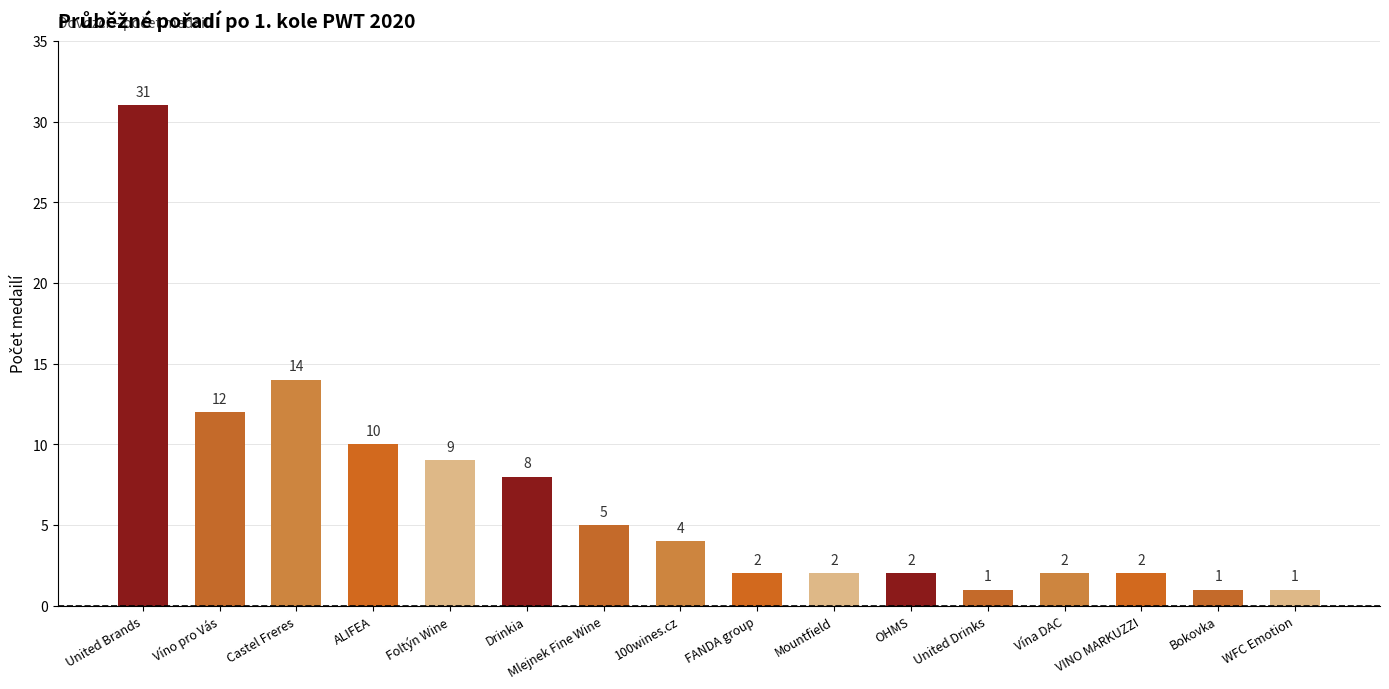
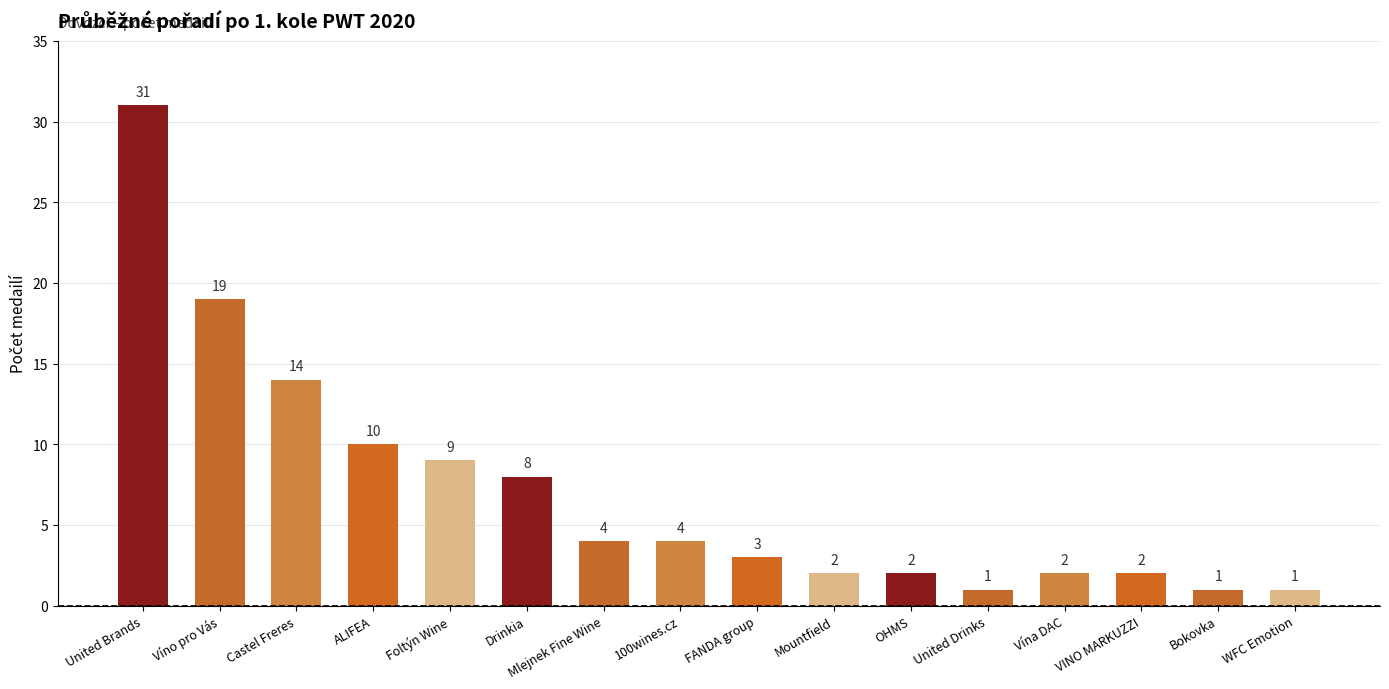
  {
    "United Brands": 31,
-   "Víno pro Vás": 12,
+   "Víno pro Vás": 19,
    "Castel Freres": 14,
    "ALIFEA": 10,
    "Foltýn Wine": 9,
    "Drinkia": 8,
-   "Mlejnek Fine Wine": 5,
+   "Mlejnek Fine Wine": 4,
    "100wines.cz": 4,
-   "FANDA group": 2,
+   "FANDA group": 3,
    "Mountfield": 2,
    "OHMS": 2,
    "United Drinks": 1,
    "Vína DAC": 2,
    "VINO MARKUZZI": 2,
    "Bokovka": 1,
    "WFC Emotion": 1
  }
